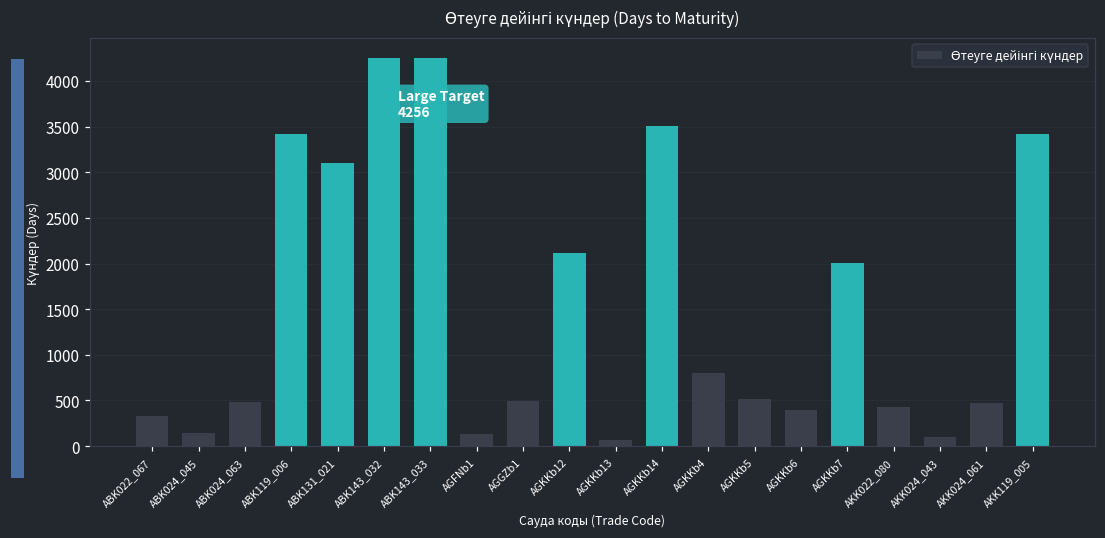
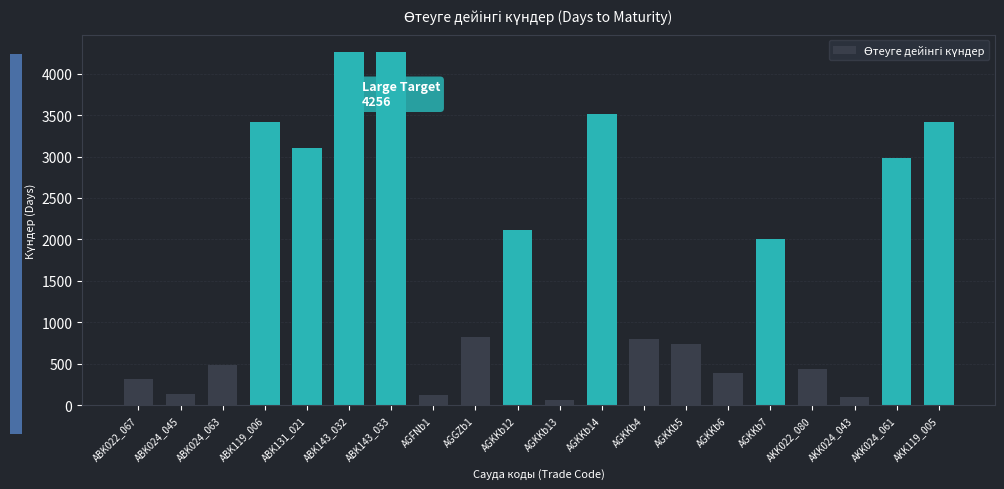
  {
    "Өтеуге дейінгі күндер": {
      "ABK022_067": 300,
      "ABK024_045": 100,
      "ABK024_063": 500,
      "ABK119_006": 3400,
      "ABK131_021": 3100,
      "ABK143_032": 4300,
      "AGFNb1": 100,
-     "AGGZb1": 500,
+     "AGGZb1": 800,
      "AGKKb12": 2100,
      "AGKKb13": 100,
      "AGKKb14": 3500,
      "AGKKb4": 800,
-     "AGKKb5": 500,
+     "AGKKb5": 700,
      "AGKKb6": 400,
      "AGKKb7": 2000,
      "AKK022_080": 400,
      "AKK024_043": 100,
-     "AKK024_061": 500,
+     "AKK024_061": 3000,
      "AKK119_005": 3400
    }
  }
